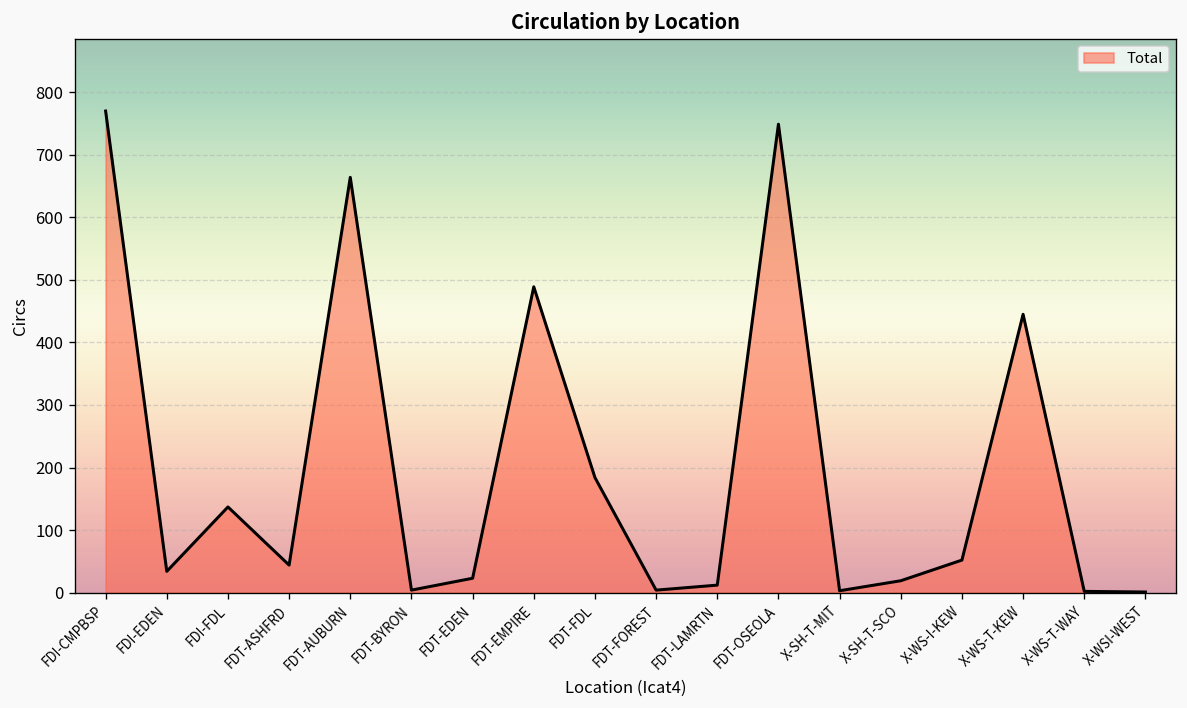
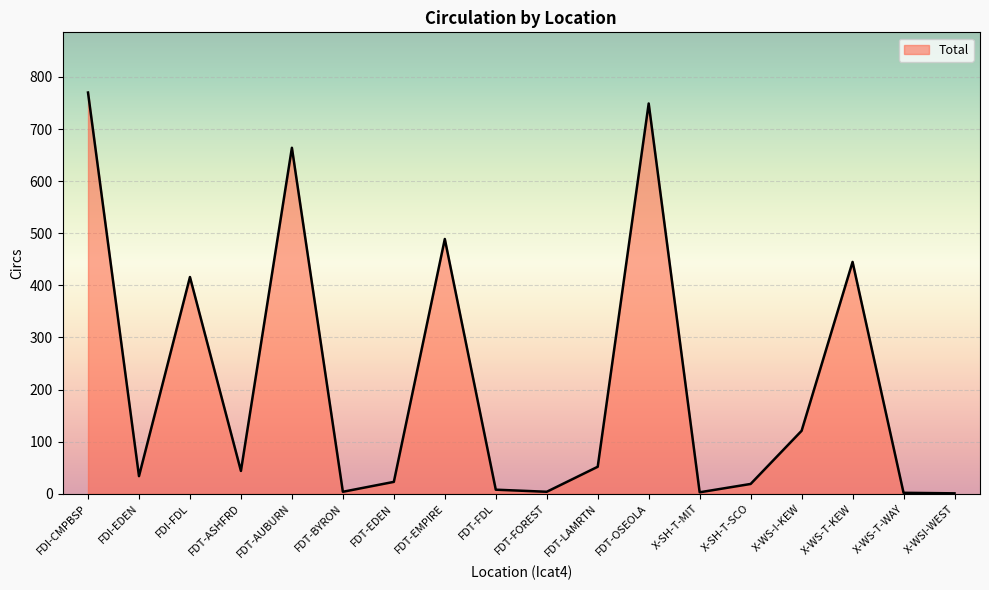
  {
    "FDI-CMPBSP": 770,
    "FDI-EDEN": 30,
-   "FDI-FDL": 140,
+   "FDI-FDL": 420,
    "FDT-ASHFRD": 40,
    "FDT-AUBURN": 660,
    "FDT-BYRON": 0,
    "FDT-EDEN": 20,
    "FDT-EMPIRE": 490,
-   "FDT-FDL": 180,
+   "FDT-FDL": 10,
    "FDT-FOREST": 0,
-   "FDT-LAMRTN": 10,
+   "FDT-LAMRTN": 50,
    "FDT-OSEOLA": 750,
    "X-SH-T-MIT": 0,
    "X-SH-T-SCO": 20,
-   "X-WS-I-KEW": 50,
+   "X-WS-I-KEW": 120,
    "X-WS-T-KEW": 450,
    "X-WS-T-WAY": 0,
    "X-WSI-WEST": 0
  }
